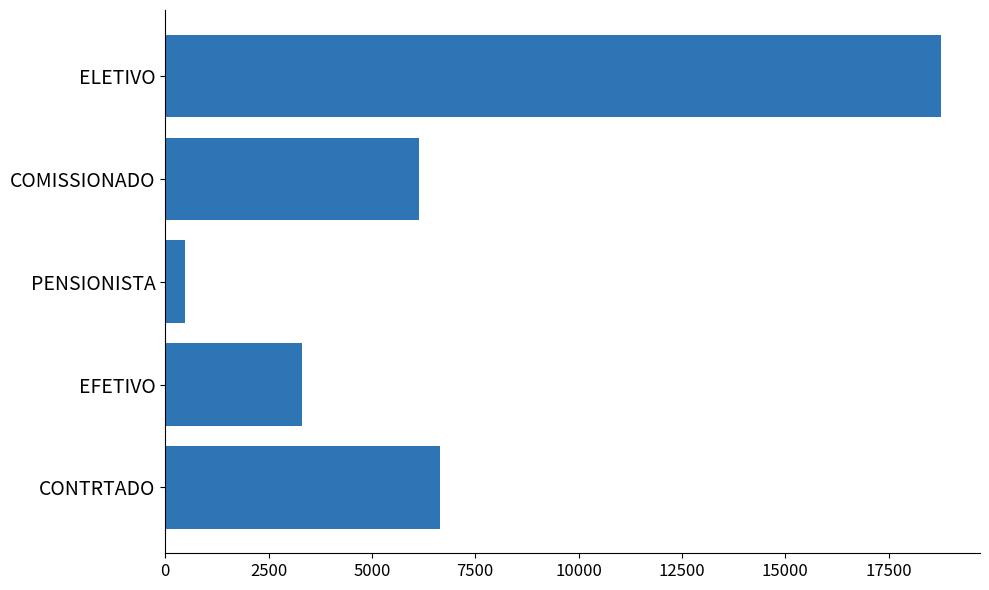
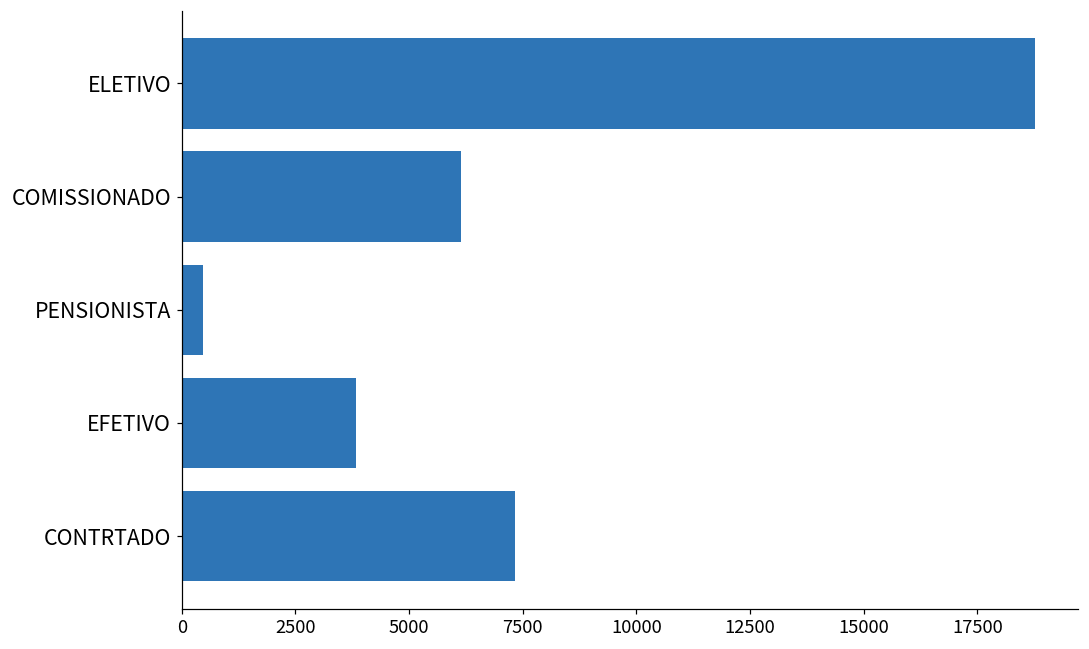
  {
    "ELETIVO": 18800,
    "COMISSIONADO": 6100,
    "PENSIONISTA": 500,
-   "EFETIVO": 3300,
-   "CONTRTADO": 6700
+   "EFETIVO": 3800,
+   "CONTRTADO": 7300
  }
